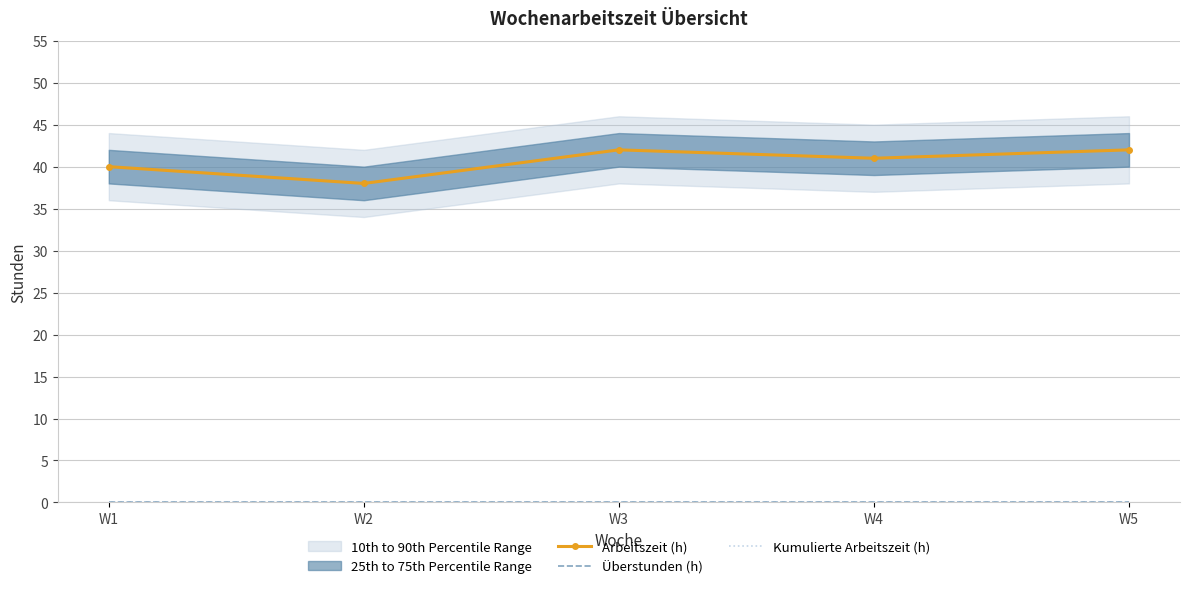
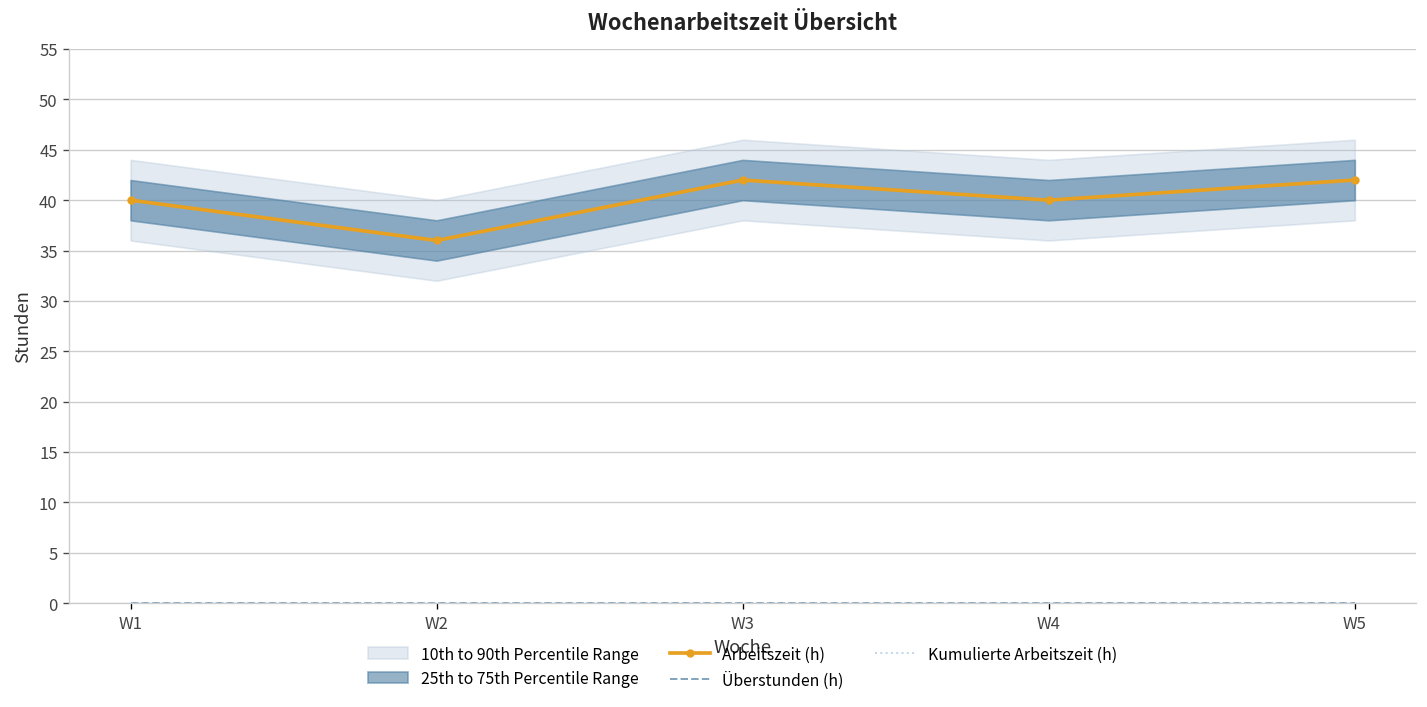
  {
    "Arbeitszeit (h)": {
      "W1": 40,
-     "W2": 38,
+     "W2": 36,
      "W3": 42,
-     "W4": 41,
+     "W4": 40,
      "W5": 42
    }
  }
